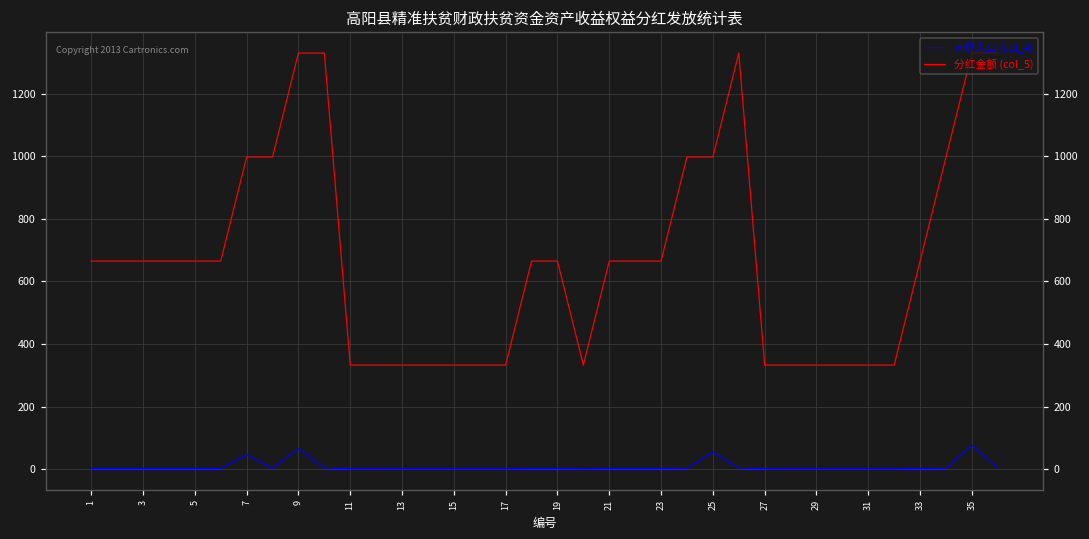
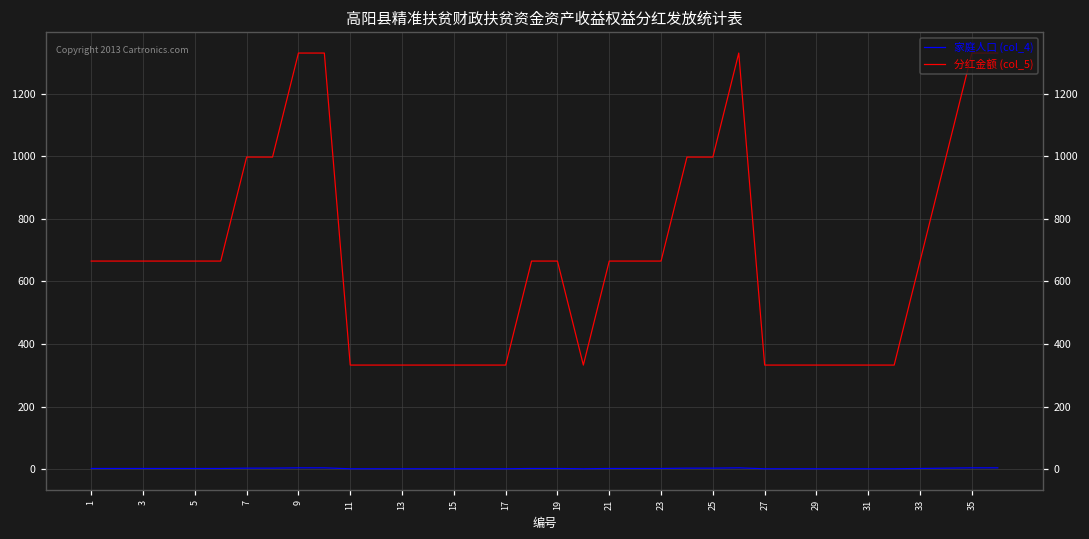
  {
    "家庭人口 (col_4)": {
      "1": 0,
      "3": 0,
      "5": 0,
-     "7": 50,
-     "9": 70,
+     "7": 0,
+     "9": 0,
      "11": 0,
      "13": 0,
      "15": 0,
      "17": 0,
      "19": 0,
      "21": 0,
      "23": 0,
-     "25": 60,
+     "25": 0,
      "27": 0,
      "29": 0,
      "31": 0,
      "33": 0,
-     "35": 80
+     "35": 0
    },
    "分红金额 (col_5)": {
      "1": 660,
      "3": 660,
      "5": 660,
      "7": 1000,
      "9": 1330,
      "11": 330,
      "13": 330,
      "15": 330,
      "17": 330,
      "19": 660,
      "21": 660,
      "23": 660,
      "25": 1000,
      "27": 330,
      "29": 330,
      "31": 330,
      "33": 660
    }
  }
